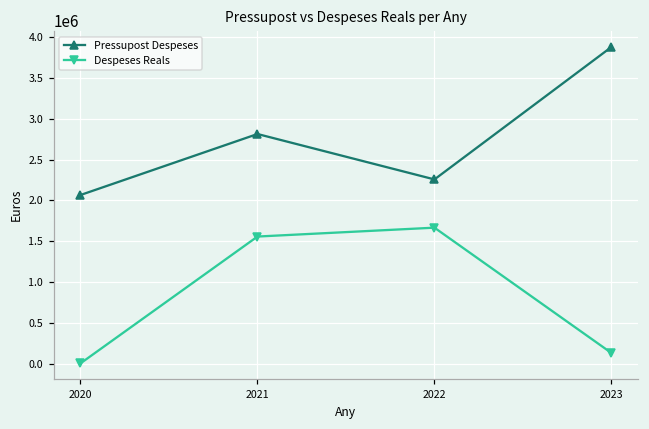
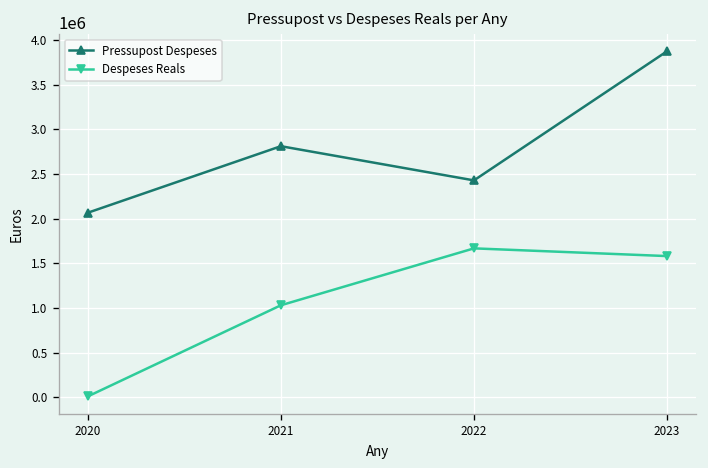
  {
    "Pressupost Despeses": {
      "2020": 2100000,
      "2021": 2800000,
-     "2022": 2300000,
+     "2022": 2400000,
      "2023": 3900000
    },
    "Despeses Reals": {
      "2020": 0,
-     "2021": 1600000,
+     "2021": 1000000,
      "2022": 1700000,
-     "2023": 100000
+     "2023": 1600000
    }
  }
